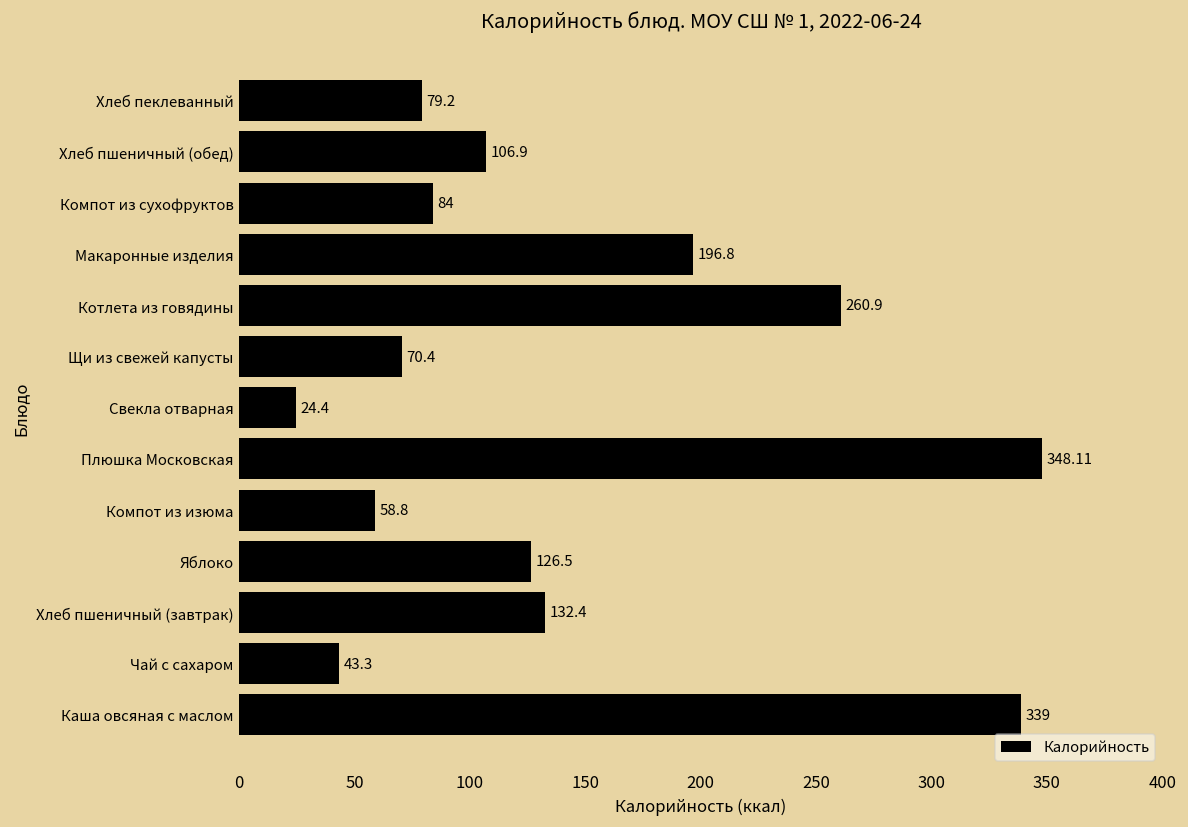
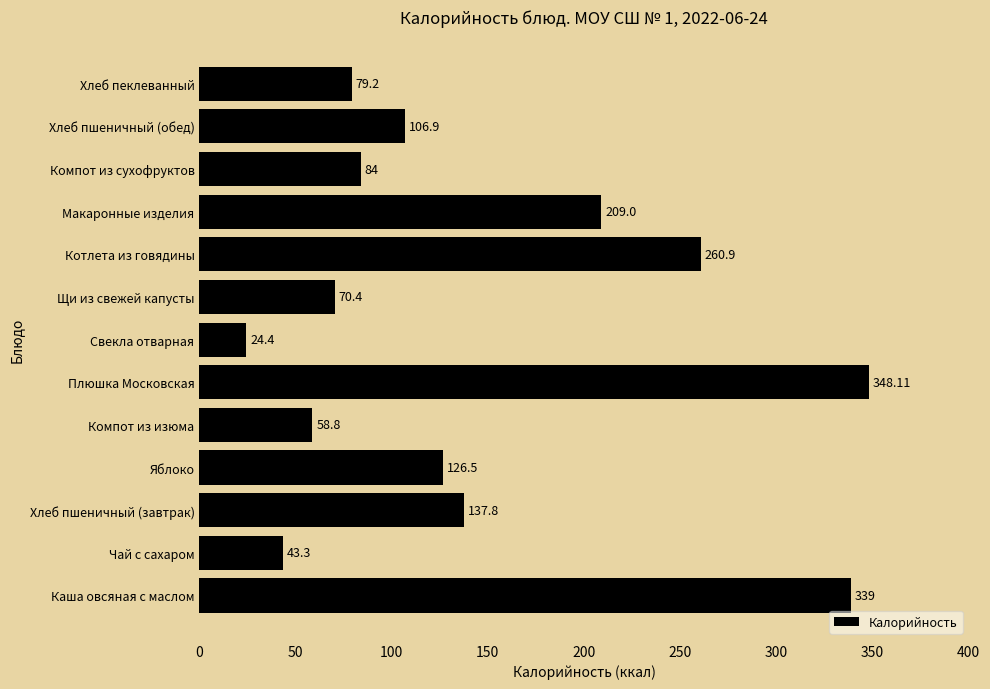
  {
    "Хлеб пеклеванный": 79.2,
    "Хлеб пшеничный (обед)": 106.9,
    "Компот из сухофруктов": 84,
-   "Макаронные изделия": 196.8,
+   "Макаронные изделия": 209.0,
    "Котлета из говядины": 260.9,
    "Щи из свежей капусты": 70.4,
    "Свекла отварная": 24.4,
    "Плюшка Московская": 348.11,
    "Компот из изюма": 58.8,
    "Яблоко": 126.5,
-   "Хлеб пшеничный (завтрак)": 132.4,
+   "Хлеб пшеничный (завтрак)": 137.8,
    "Чай с сахаром": 43.3,
    "Каша овсяная с маслом": 339
  }
